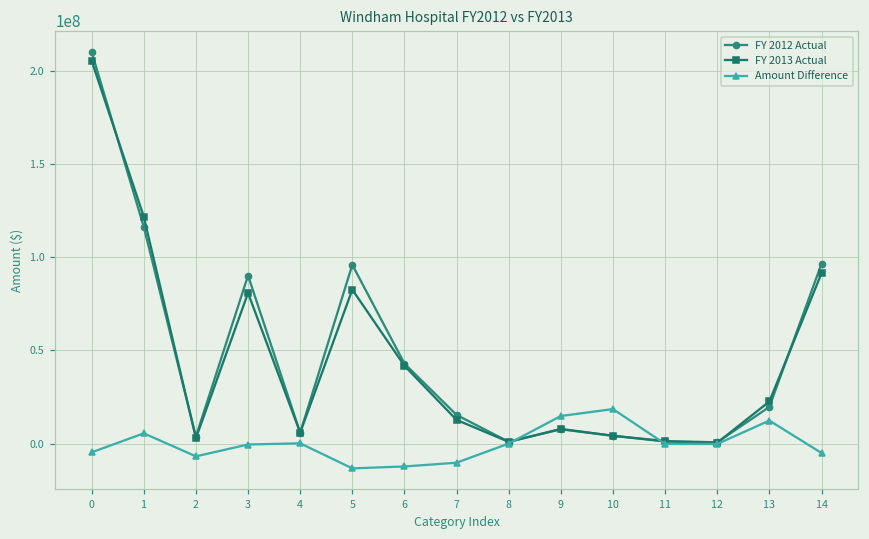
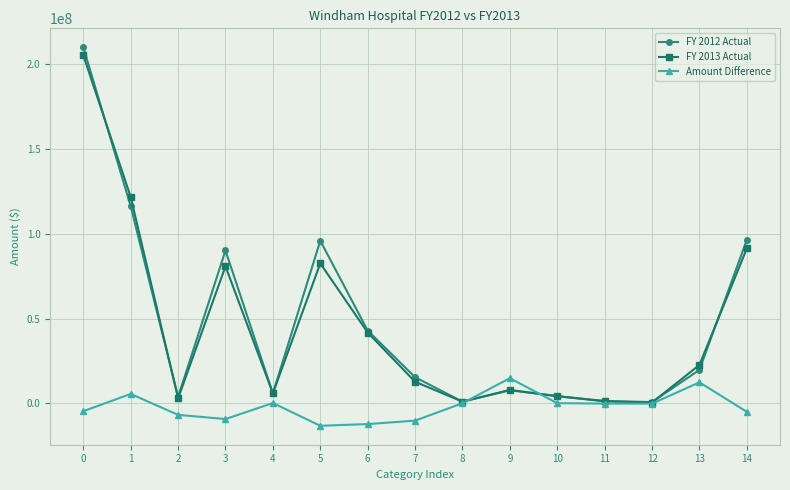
  {
    "Amount Difference": {
      "0": -5000000,
      "1": 5000000,
      "2": -7000000,
-     "3": -1000000,
+     "3": -9000000,
      "4": 0,
      "5": -13000000,
      "6": -12000000,
      "7": -10000000,
      "9": 15000000,
-     "10": 18000000,
+     "10": 0,
      "13": 12000000,
      "14": -5000000
    }
  }
